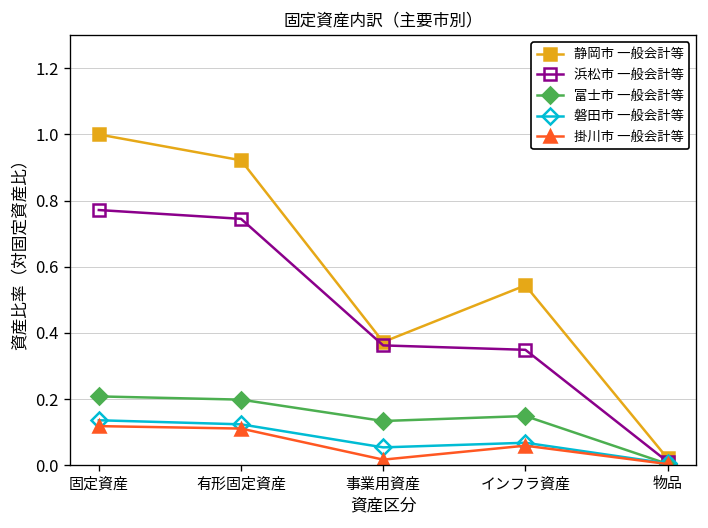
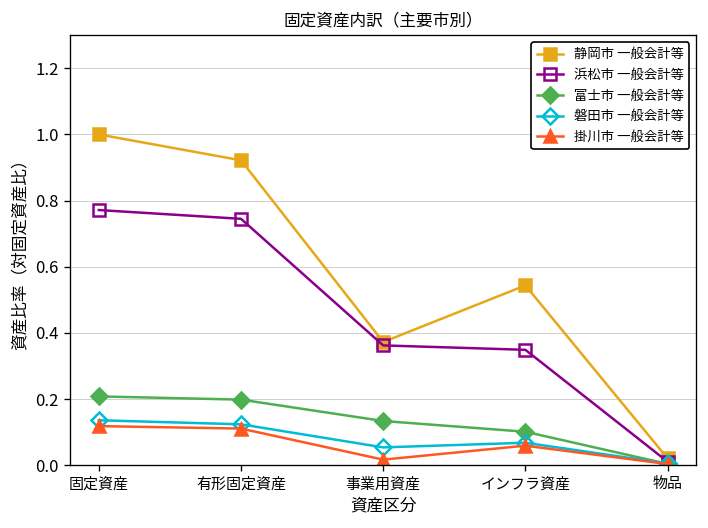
  {
    "静岡市 一般会計等": {
      "固定資産": 1.00,
      "有形固定資産": 0.92,
      "事業用資産": 0.37,
      "インフラ資産": 0.54,
      "物品": 0.02
    },
    "浜松市 一般会計等": {
      "固定資産": 0.77,
      "有形固定資産": 0.74,
      "事業用資産": 0.36,
      "インフラ資産": 0.35
    },
    "富士市 一般会計等": {
      "固定資産": 0.21,
      "有形固定資産": 0.20,
      "事業用資産": 0.13,
-     "インフラ資産": 0.15
+     "インフラ資産": 0.10
    },
    "磐田市 一般会計等": {
      "固定資産": 0.14,
      "有形固定資産": 0.12,
      "事業用資産": 0.05
    },
    "掛川市 一般会計等": {
      "固定資産": 0.12,
      "有形固定資産": 0.11,
      "事業用資産": 0.02
    }
  }
